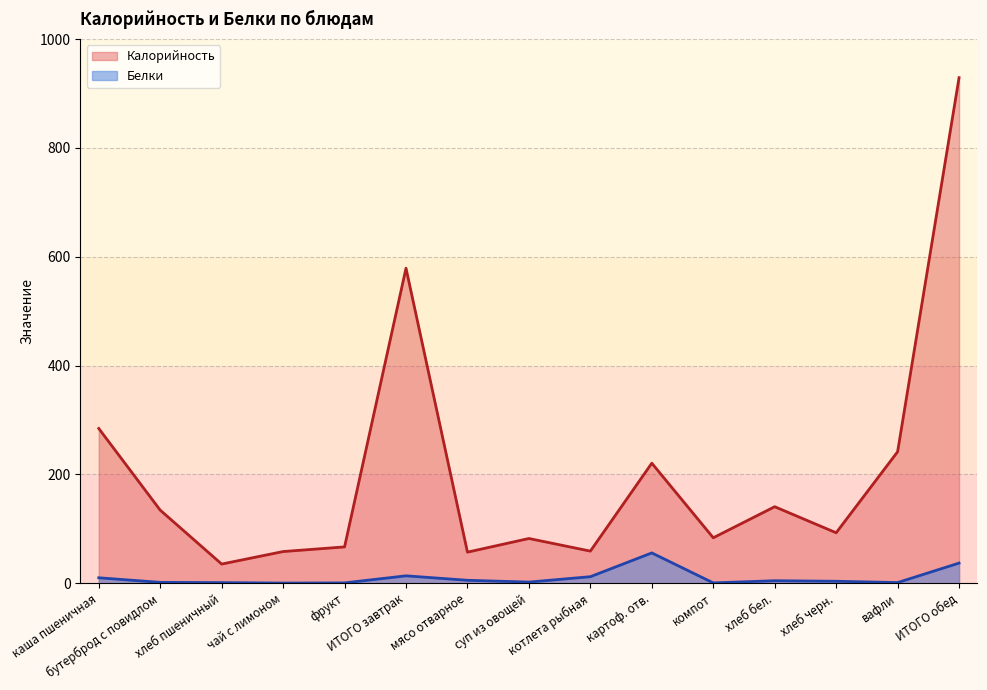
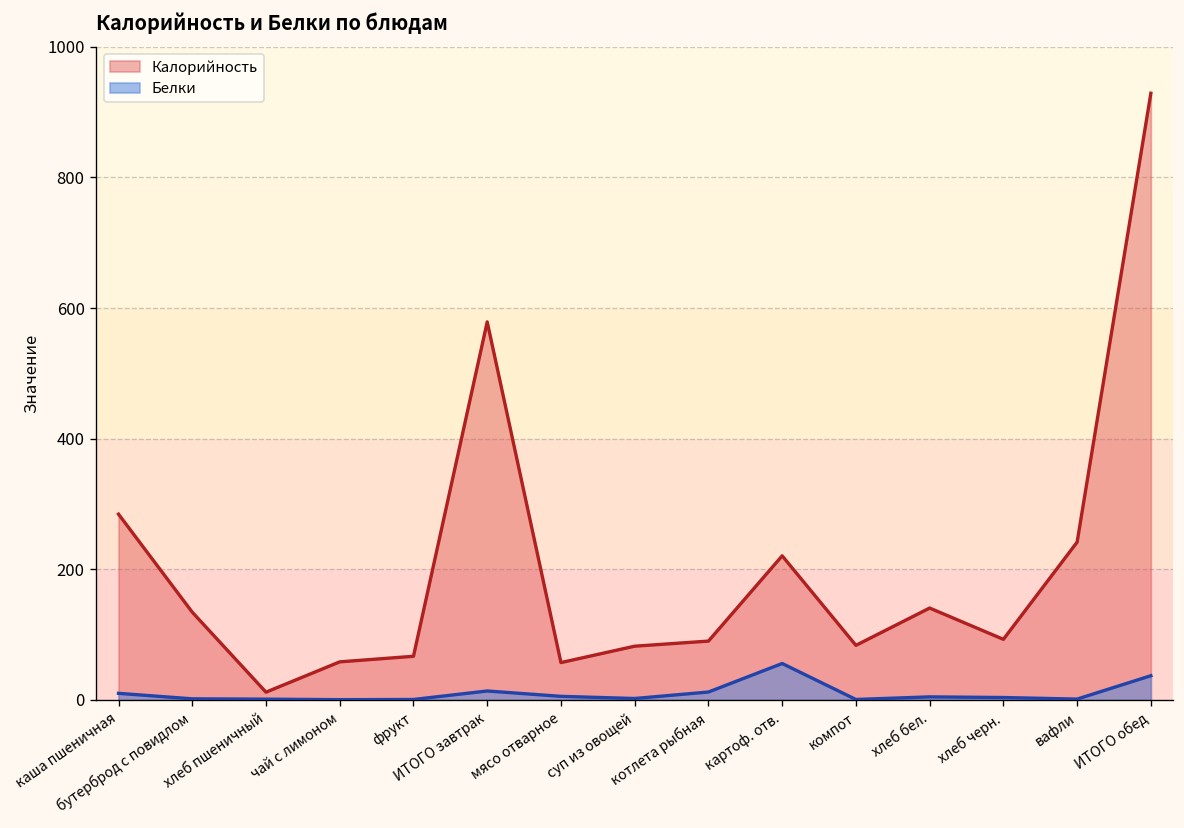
  {
    "Калорийность": {
      "каша пшеничная": 280,
      "бутерброд с повидлом": 130,
-     "хлеб пшеничный": 40,
+     "хлеб пшеничный": 10,
      "чай с лимоном": 60,
      "фрукт": 70,
      "ИТОГО завтрак": 580,
      "мясо отварное": 60,
      "суп из овощей": 80,
-     "котлета рыбная": 60,
+     "котлета рыбная": 90,
      "картоф. отв.": 220,
      "компот": 80,
      "хлеб бел.": 140,
      "хлеб черн.": 90,
      "вафли": 240,
      "ИТОГО обед": 930
    },
    "Белки": {
      "каша пшеничная": 10,
      "бутерброд с повидлом": 0,
      "хлеб пшеничный": 0,
      "чай с лимоном": 0,
      "фрукт": 0,
      "ИТОГО завтрак": 10,
      "мясо отварное": 10,
      "суп из овощей": 0,
      "котлета рыбная": 10,
      "картоф. отв.": 60,
      "компот": 0,
      "хлеб бел.": 0,
      "хлеб черн.": 0,
      "вафли": 0,
      "ИТОГО обед": 40
    }
  }
